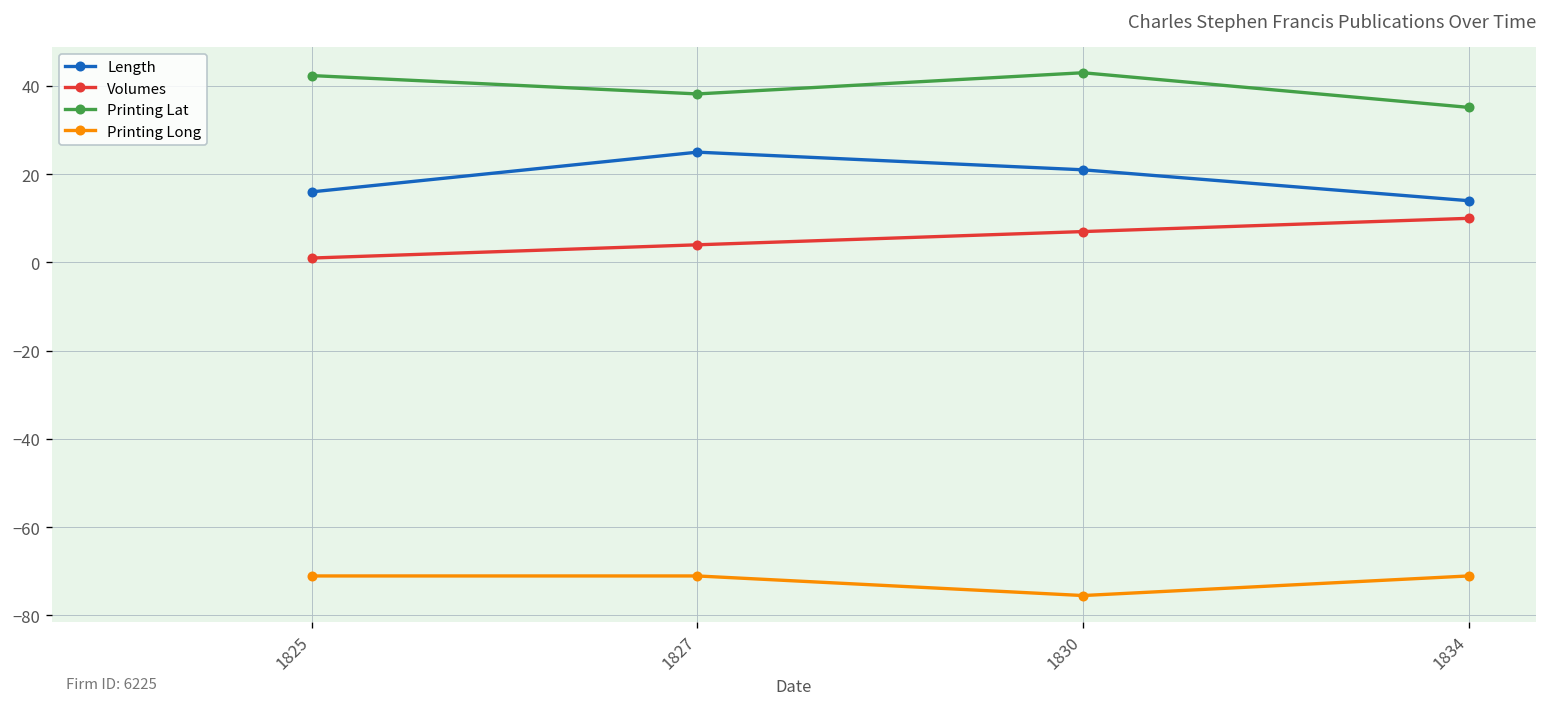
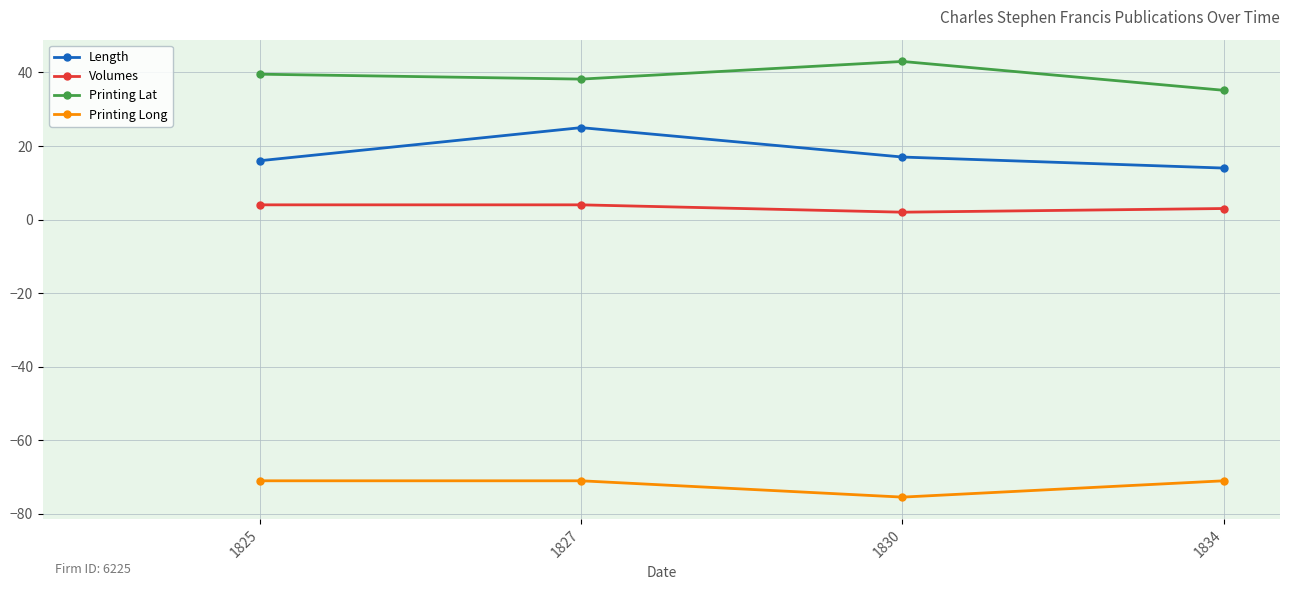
  {
    "Length": {
      "1825": 16,
      "1827": 25,
-     "1830": 21,
+     "1830": 17,
      "1834": 14
    },
    "Volumes": {
-     "1825": 1,
+     "1825": 4,
      "1827": 4,
-     "1830": 7,
-     "1834": 10
+     "1830": 2,
+     "1834": 3
    },
    "Printing Lat": {
-     "1825": 42,
+     "1825": 40,
      "1827": 38,
      "1830": 43,
      "1834": 35
    },
    "Printing Long": {
      "1825": -71,
      "1827": -71,
      "1830": -75,
      "1834": -71
    }
  }
